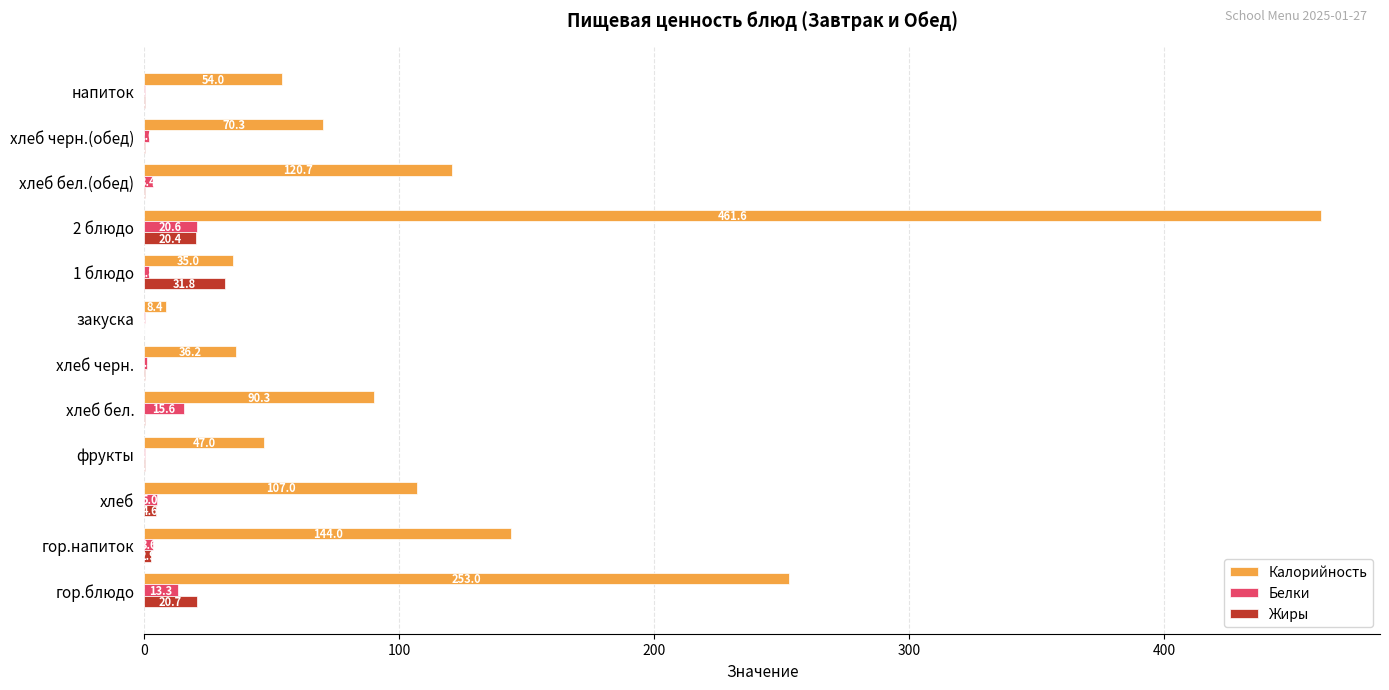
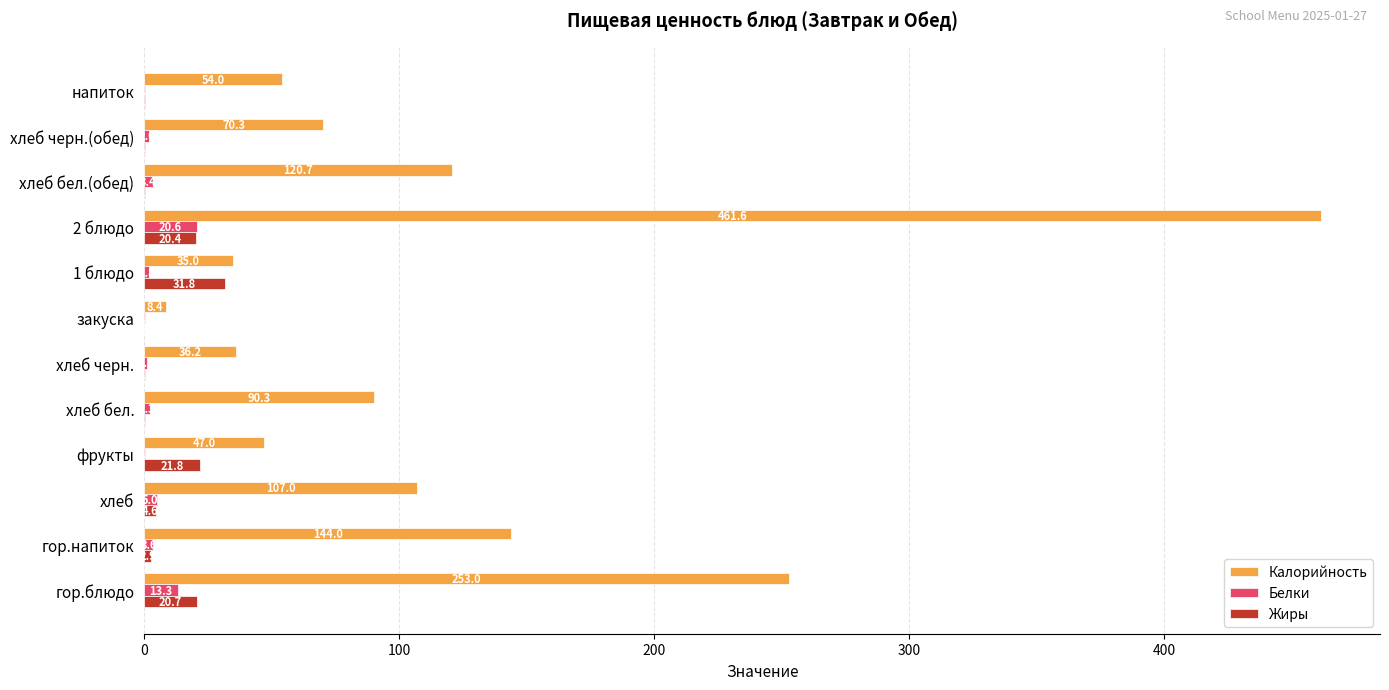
  {
    "Калорийность": {
      "напиток": 54.0,
      "хлеб черн.(обед)": 70.3,
      "хлеб бел.(обед)": 120.7,
      "2 блюдо": 461.6,
      "1 блюдо": 35.0,
      "закуска": 8.4,
      "хлеб черн.": 36.2,
      "хлеб бел.": 90.3,
      "фрукты": 47.0,
      "хлеб": 107.0,
      "гор.напиток": 144.0,
      "гор.блюдо": 253.0
    },
    "Белки": {
      "хлеб черн.(обед)": 2,
      "хлеб бел.(обед)": 3,
      "1 блюдо": 2,
      "хлеб черн.": 1,
-     "хлеб бел.": 16,
+     "хлеб бел.": 2,
      "гор.напиток": 4
    },
    "Жиры": {
-     "фрукты": 0,
+     "фрукты": 22,
      "хлеб": 5,
      "гор.напиток": 3
    }
  }
